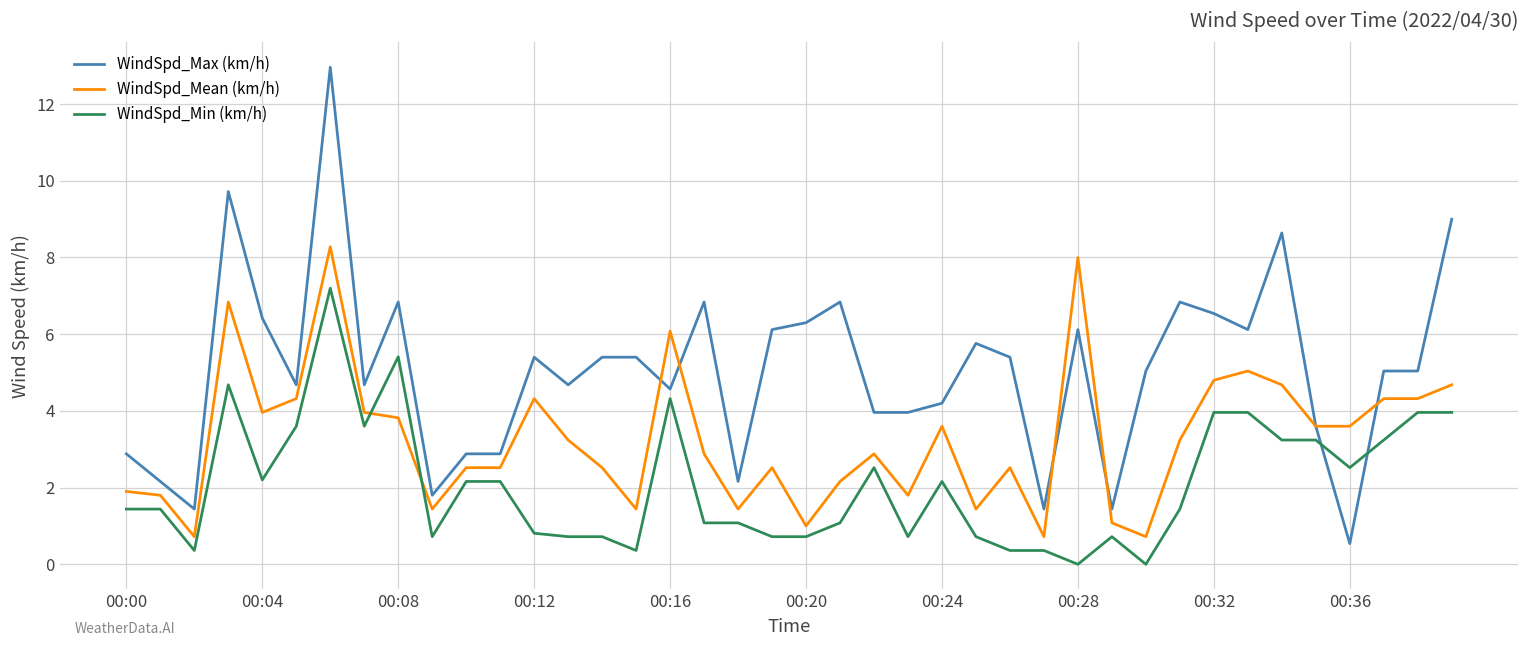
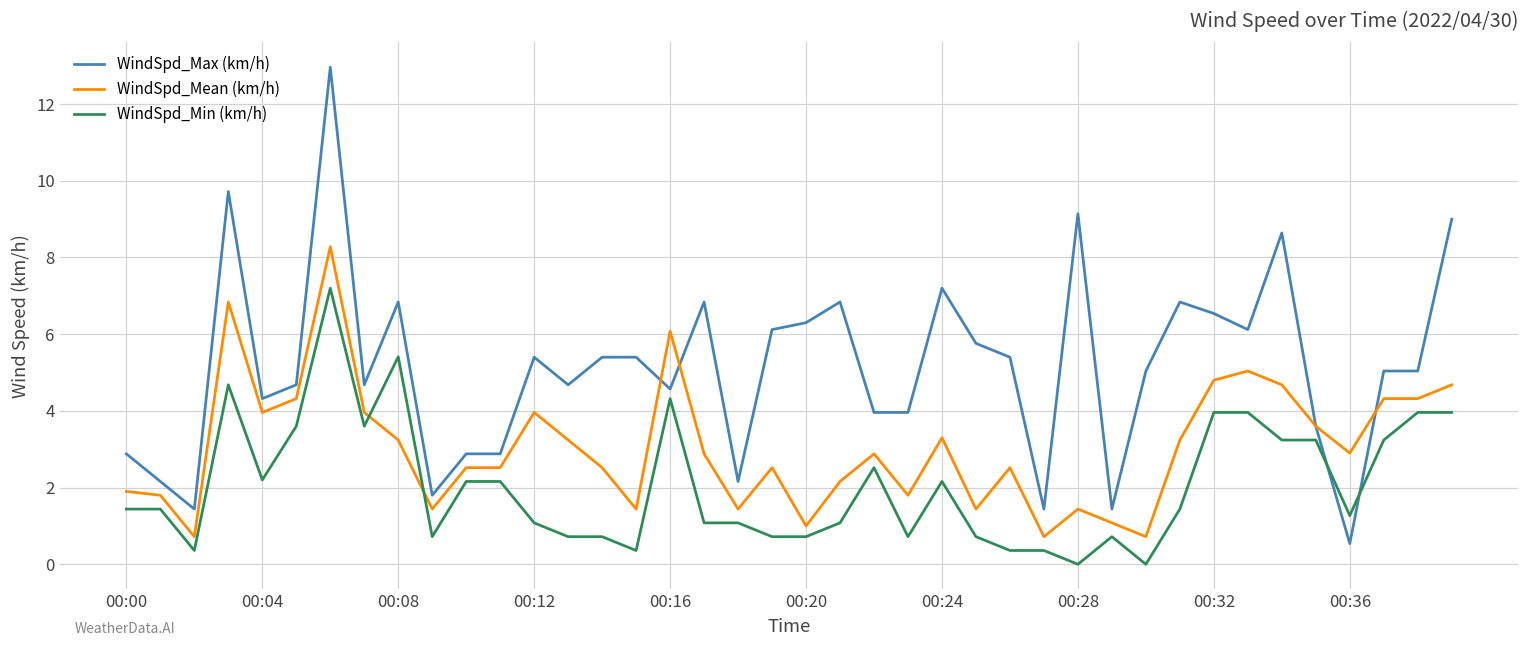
  {
    "WindSpd_Max (km/h)": {
      "00:00": 2.9,
-     "00:04": 6.4,
+     "00:04": 4.3,
      "00:08": 6.8,
      "00:12": 5.4,
      "00:16": 4.6,
      "00:20": 6.3,
-     "00:24": 4.2,
-     "00:28": 6.1,
+     "00:24": 7.2,
+     "00:28": 9.1,
      "00:32": 6.5,
      "00:36": 0.5
    },
    "WindSpd_Mean (km/h)": {
      "00:00": 1.9,
      "00:04": 4.0,
-     "00:08": 3.8,
-     "00:12": 4.3,
+     "00:08": 3.2,
+     "00:12": 4.0,
      "00:16": 6.1,
      "00:20": 1.0,
-     "00:24": 3.6,
-     "00:28": 8.0,
+     "00:24": 3.3,
+     "00:28": 1.4,
      "00:32": 4.8,
-     "00:36": 3.6
+     "00:36": 2.9
    },
    "WindSpd_Min (km/h)": {
      "00:00": 1.4,
      "00:04": 2.2,
      "00:08": 5.4,
-     "00:12": 0.8,
+     "00:12": 1.1,
      "00:16": 4.3,
      "00:20": 0.7,
      "00:24": 2.2,
      "00:28": 0.0,
      "00:32": 4.0,
-     "00:36": 2.5
+     "00:36": 1.3
    }
  }
